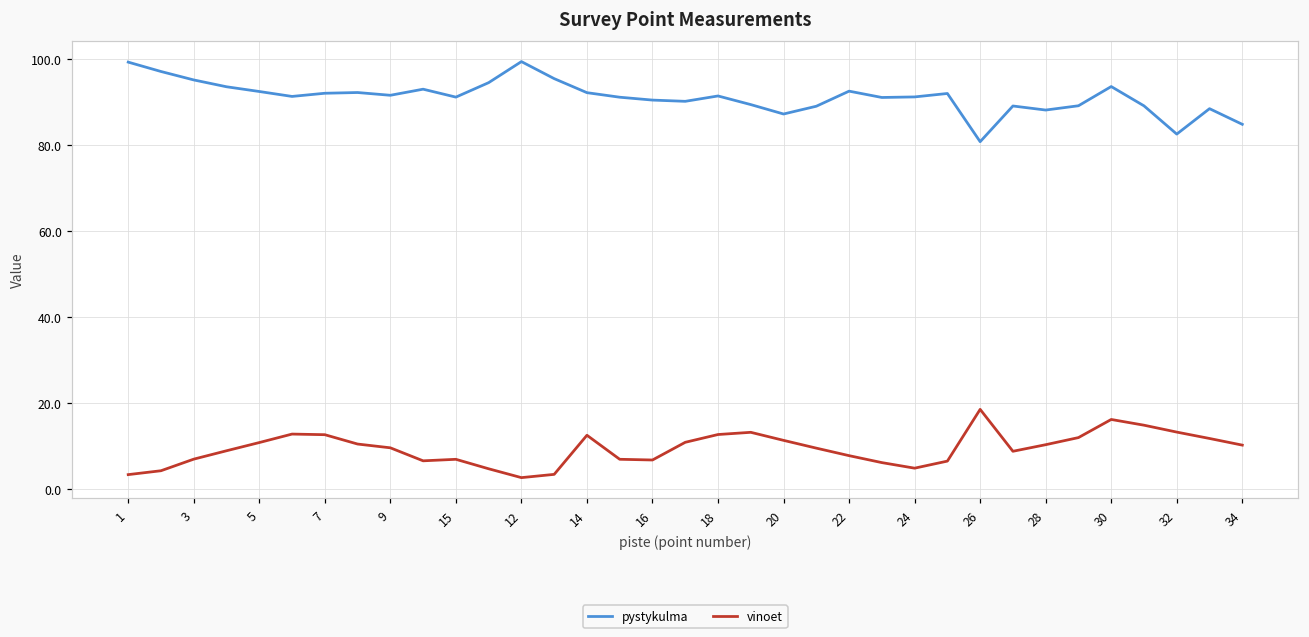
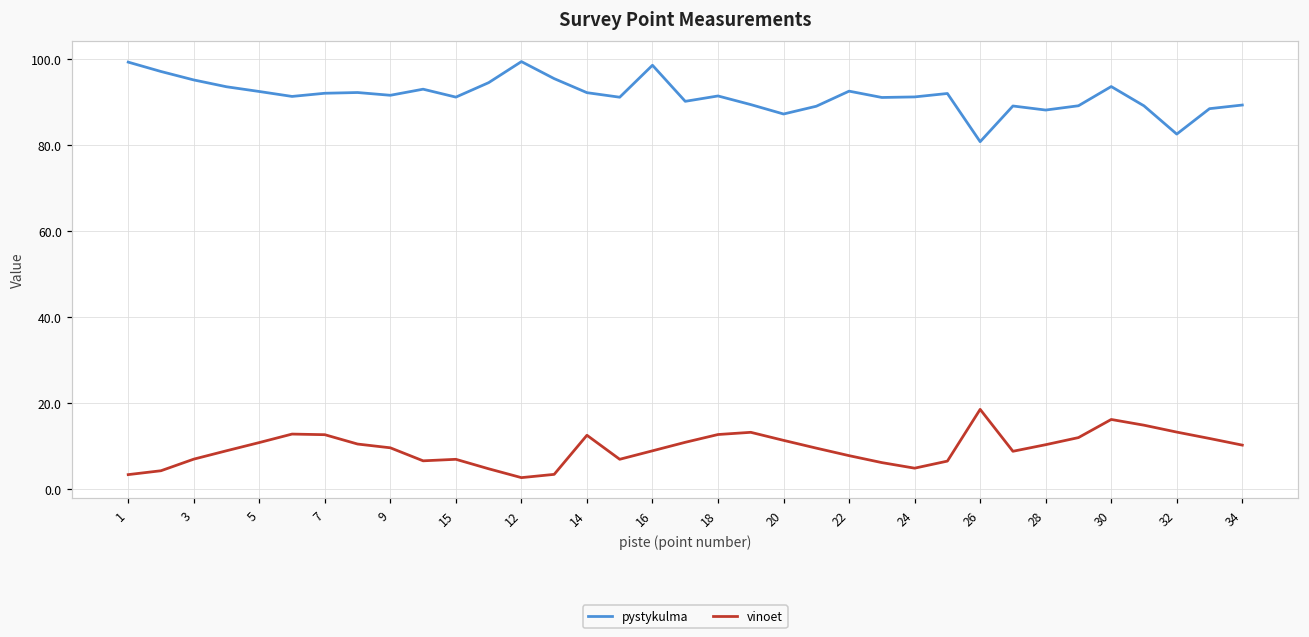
  {
    "pystykulma": {
      "12": 99,
      "14": 92,
-     "16": 90,
+     "16": 99,
      "18": 91,
      "20": 87,
      "22": 93,
      "24": 91,
      "26": 81,
      "28": 88,
      "30": 94,
      "32": 83,
-     "34": 85
+     "34": 89
    },
    "vinoet": {
      "12": 3,
      "14": 12,
-     "16": 7,
+     "16": 9,
      "18": 13,
      "20": 11,
      "22": 8,
      "24": 5,
      "26": 18,
      "28": 10,
      "30": 16,
      "32": 13,
      "34": 10
    }
  }
